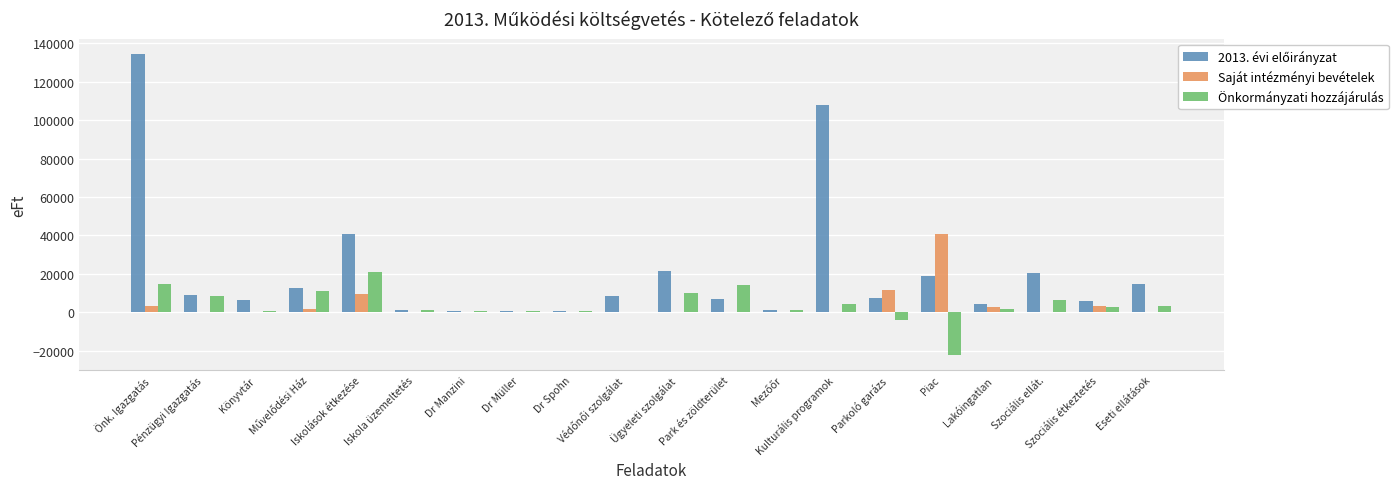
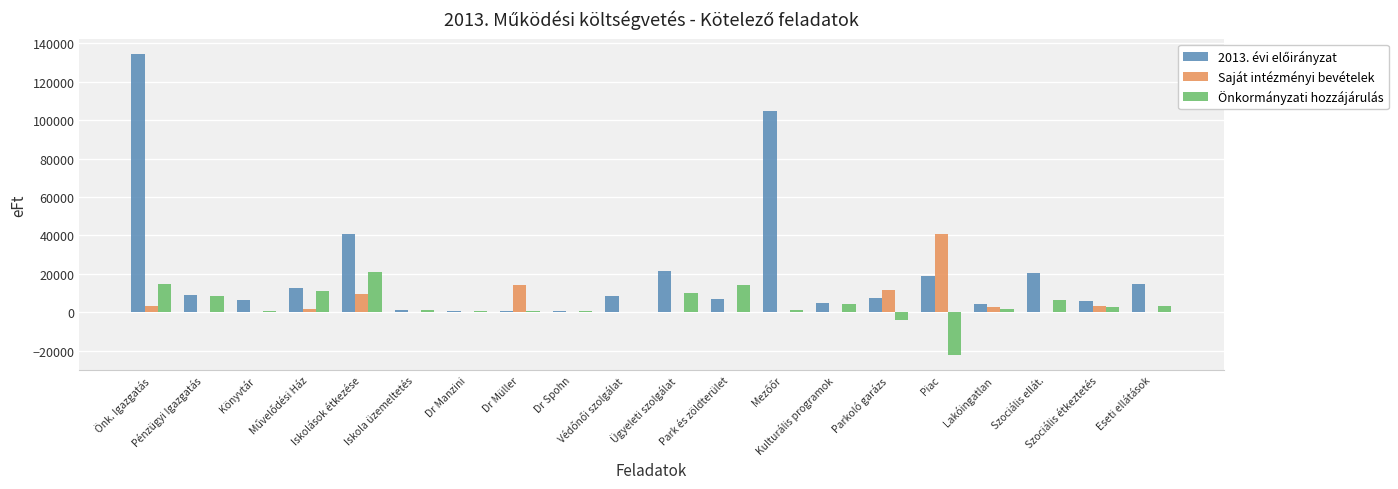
  {
    "2013. évi előirányzat": {
      "Önk. Igazgatás": 134000,
      "Pénzügyi Igazgatás": 9000,
      "Könyvtár": 6000,
      "Művelődési Ház": 13000,
      "Iskolások étkezése": 41000,
      "Iskola üzemeltetés": 1000,
      "Védőnői szolgálat": 8000,
      "Ügyeleti szolgálat": 22000,
      "Park és zöldterület": 7000,
-     "Mezőőr": 1000,
-     "Kulturális programok": 108000,
+     "Mezőőr": 105000,
+     "Kulturális programok": 5000,
      "Parkoló garázs": 8000,
      "Piac": 19000,
      "Lakóingatlan": 4000,
      "Szociális ellát.": 20000,
      "Szociális étkeztetés": 6000,
      "Eseti ellátások": 15000
    },
    "Saját intézményi bevételek": {
      "Önk. Igazgatás": 3000,
      "Pénzügyi Igazgatás": 0,
      "Művelődési Ház": 2000,
      "Iskolások étkezése": 9000,
-     "Dr Müller": 0,
+     "Dr Müller": 14000,
      "Védőnői szolgálat": 0,
      "Park és zöldterület": 0,
      "Mezőőr": 0,
      "Parkoló garázs": 12000,
      "Piac": 41000,
      "Lakóingatlan": 3000,
      "Szociális ellát.": 0,
      "Szociális étkeztetés": 3000,
      "Eseti ellátások": 0
    },
    "Önkormányzati hozzájárulás": {
      "Önk. Igazgatás": 15000,
      "Pénzügyi Igazgatás": 9000,
      "Művelődési Ház": 11000,
      "Iskolások étkezése": 21000,
      "Iskola üzemeltetés": 1000,
      "Ügyeleti szolgálat": 10000,
      "Park és zöldterület": 14000,
      "Kulturális programok": 4000,
      "Parkoló garázs": -4000,
      "Piac": -22000,
      "Lakóingatlan": 2000,
      "Szociális ellát.": 6000,
      "Szociális étkeztetés": 3000,
      "Eseti ellátások": 3000
    }
  }
